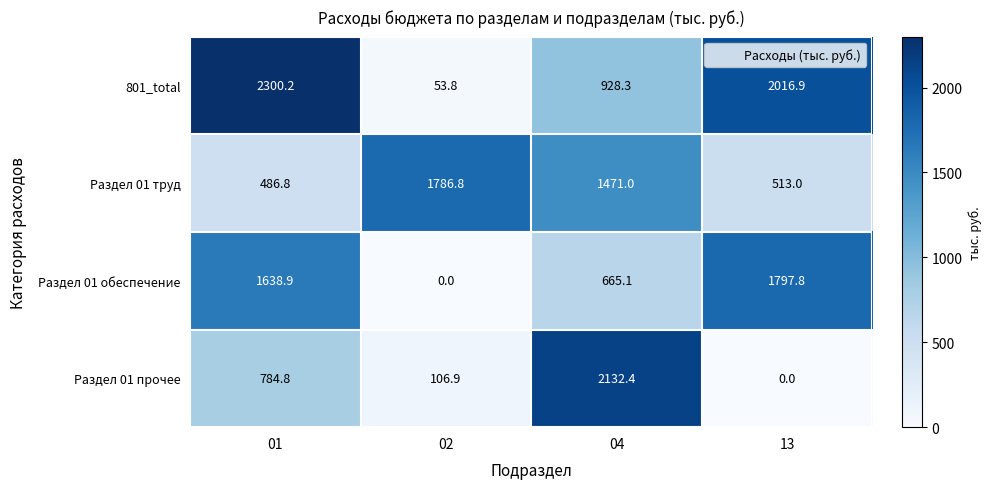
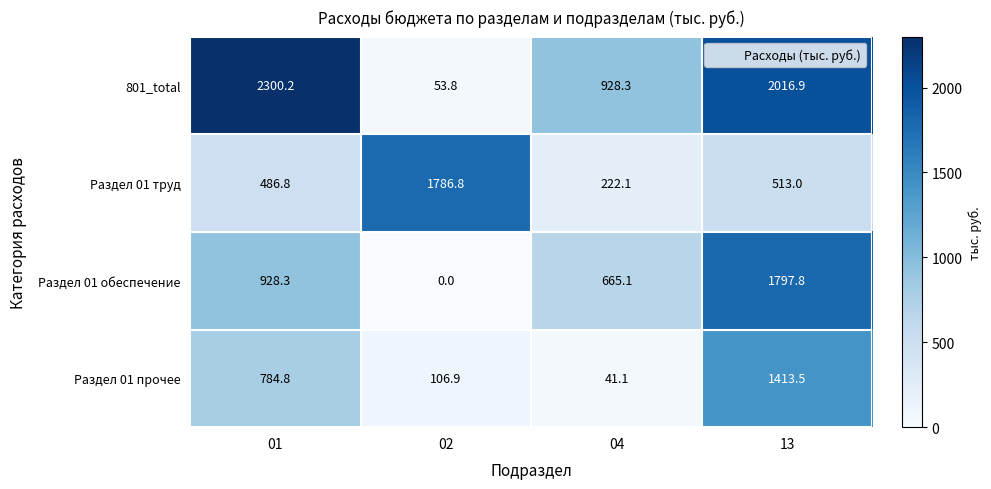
  {
    "801_total": {
      "01": 2300.2,
      "02": 53.8,
      "04": 928.3,
      "13": 2016.9
    },
    "Раздел 01 труд": {
      "01": 486.8,
      "02": 1786.8,
-     "04": 1471.0,
+     "04": 222.1,
      "13": 513.0
    },
    "Раздел 01 обеспечение": {
-     "01": 1638.9,
+     "01": 928.3,
      "02": 0.0,
      "04": 665.1,
      "13": 1797.8
    },
    "Раздел 01 прочее": {
      "01": 784.8,
      "02": 106.9,
-     "04": 2132.4,
-     "13": 0.0
+     "04": 41.1,
+     "13": 1413.5
    }
  }
